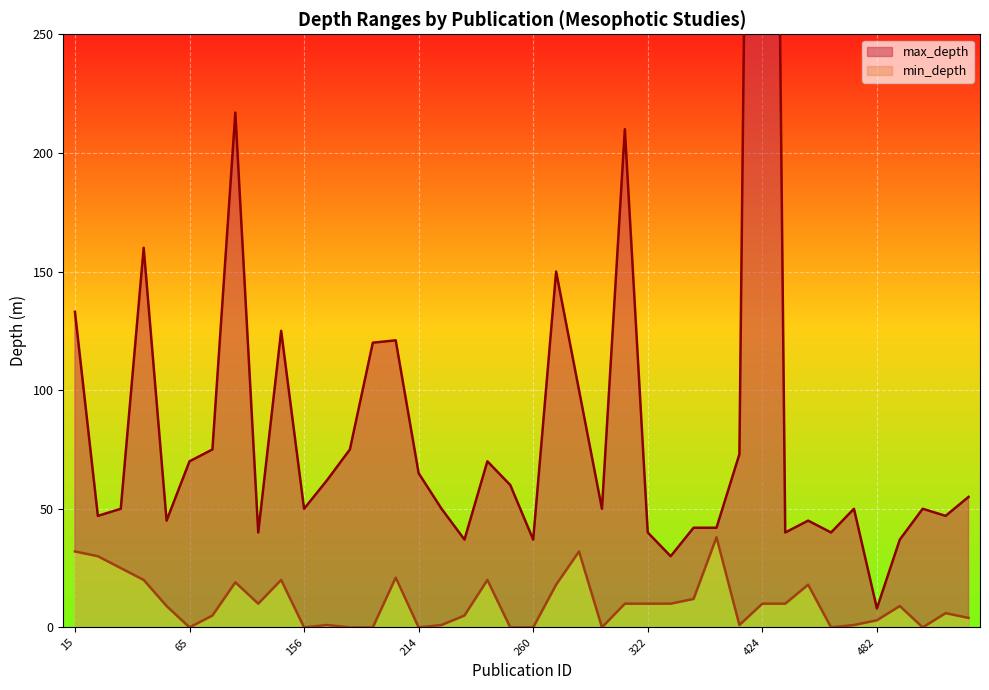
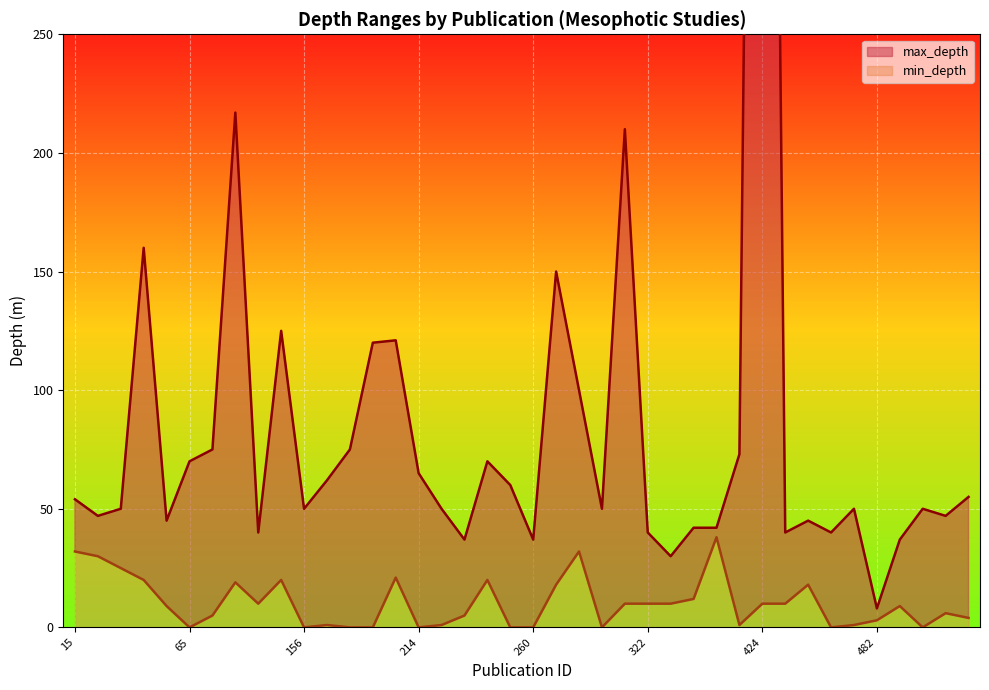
  {
    "max_depth": {
-     "15": 133,
+     "15": 54,
      "65": 70,
      "156": 50,
      "214": 65,
      "260": 37,
      "322": 40,
      "482": 8
    },
    "min_depth": {
      "15": 32,
      "65": 0,
      "156": 0,
      "214": 0,
      "260": 0,
      "322": 10,
      "424": 10,
      "482": 3
    }
  }
